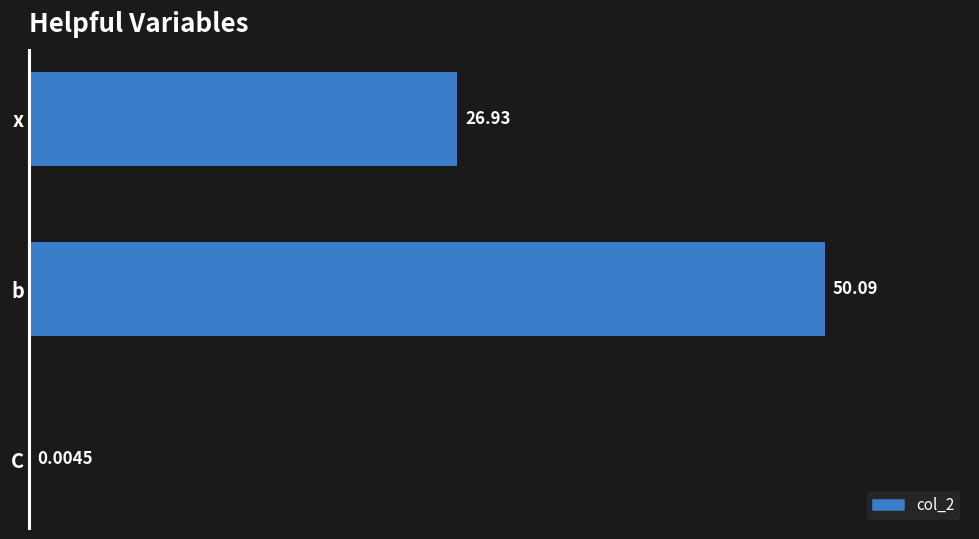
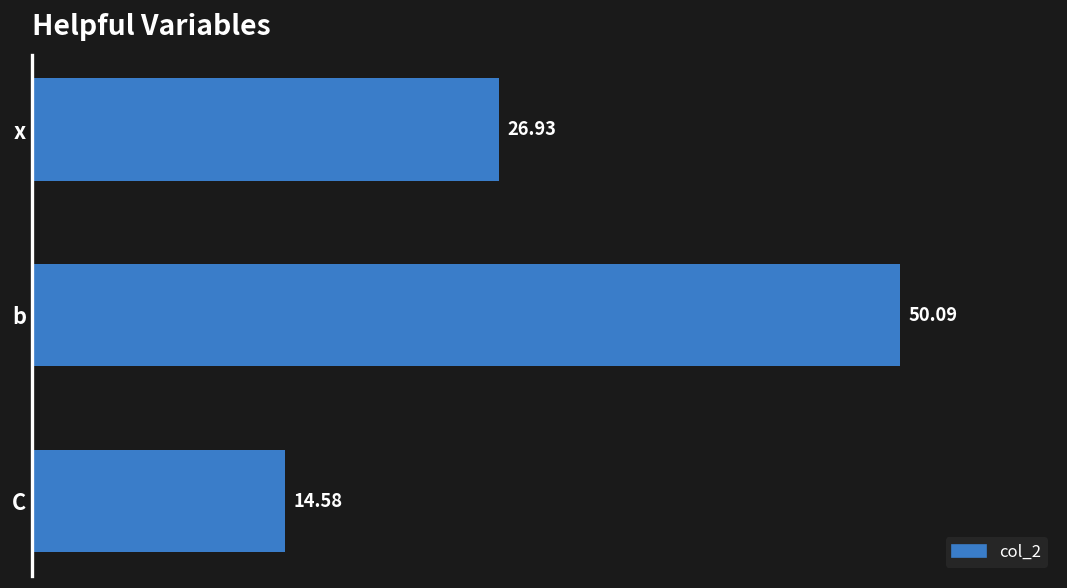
  {
    "x": 26.93,
    "b": 50.09,
-   "C": 0.0045
+   "C": 14.58
  }
